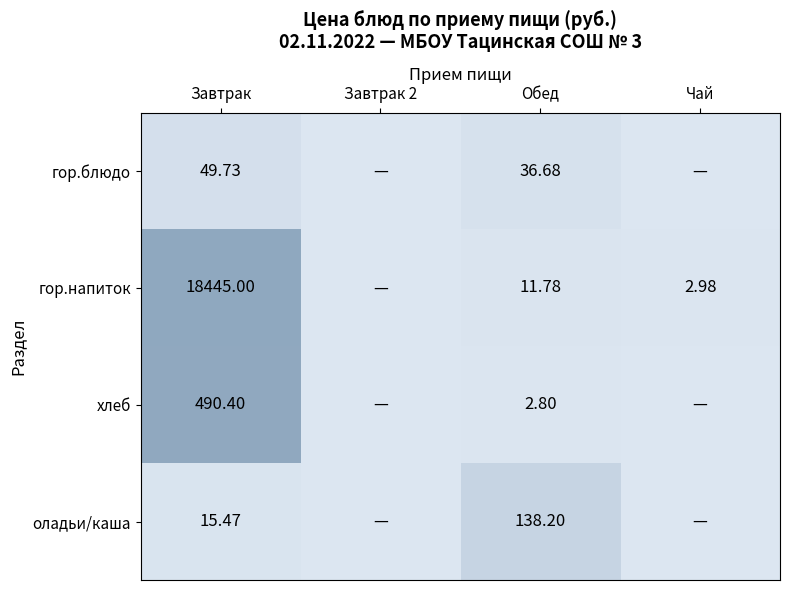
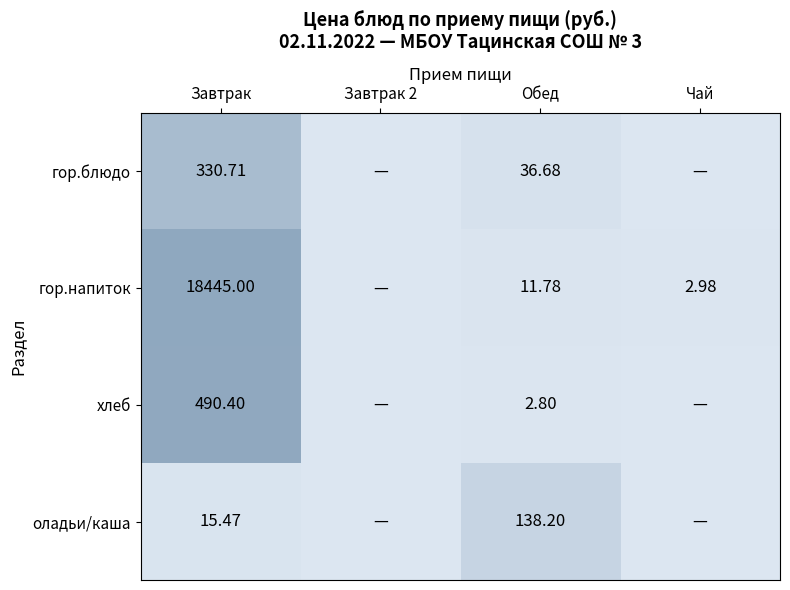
  {
    "гор.блюдо": {
-     "Завтрак": 49.73,
+     "Завтрак": 330.71,
      "Обед": 36.68
    },
    "гор.напиток": {
      "Завтрак": 18445.00,
      "Обед": 11.78,
      "Чай": 2.98
    },
    "хлеб": {
      "Завтрак": 490.40,
      "Обед": 2.80
    },
    "оладьи/каша": {
      "Завтрак": 15.47,
      "Обед": 138.20
    }
  }
